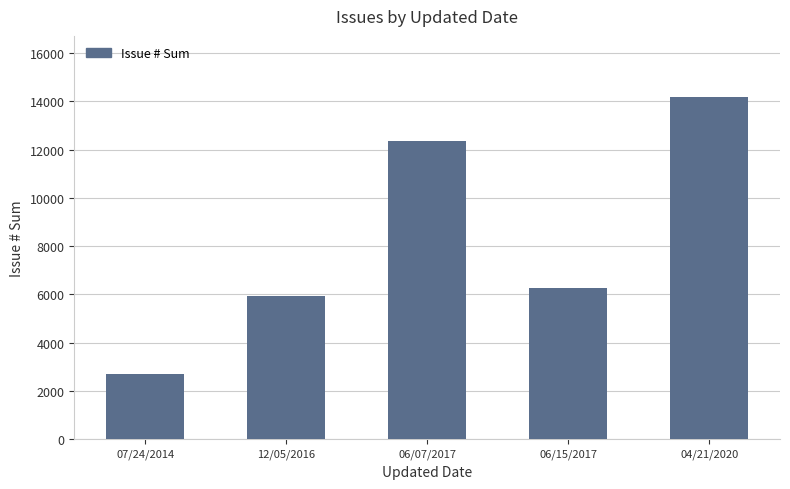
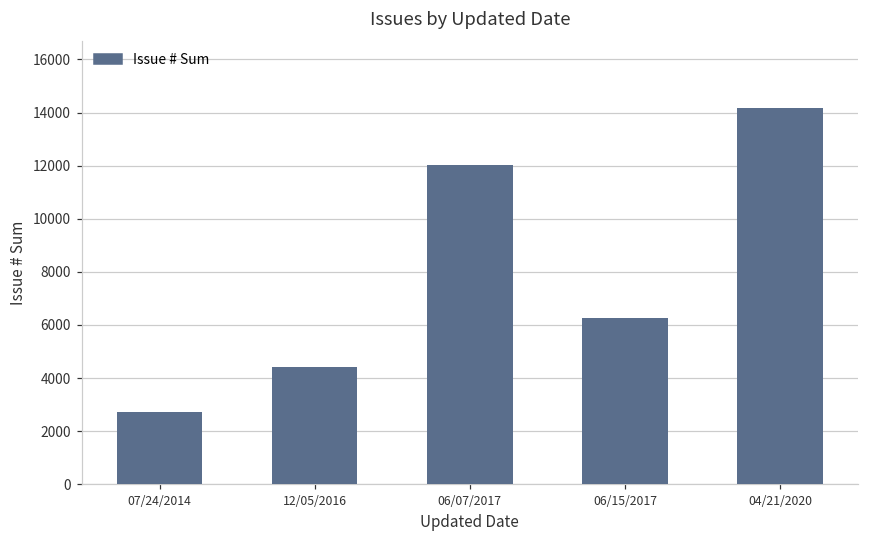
  {
    "07/24/2014": 2700,
-   "12/05/2016": 5900,
-   "06/07/2017": 12400,
+   "12/05/2016": 4400,
+   "06/07/2017": 12000,
    "06/15/2017": 6300,
    "04/21/2020": 14200
  }
